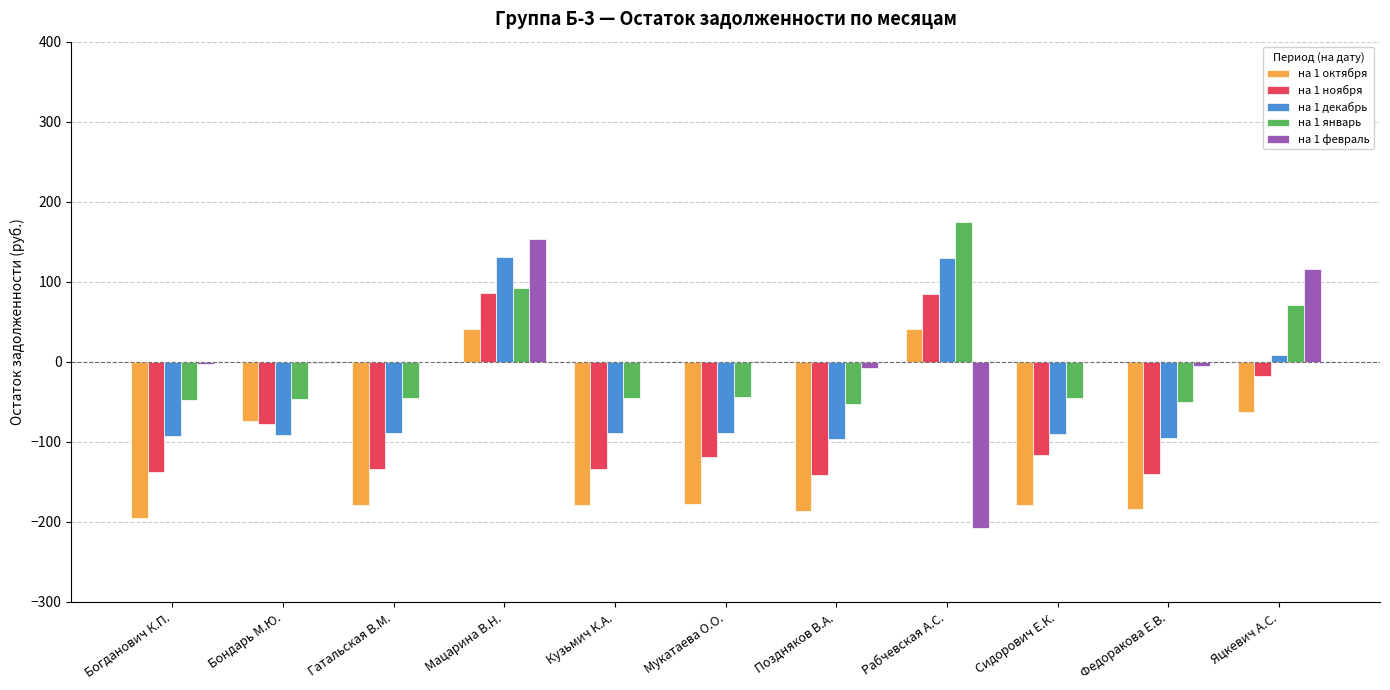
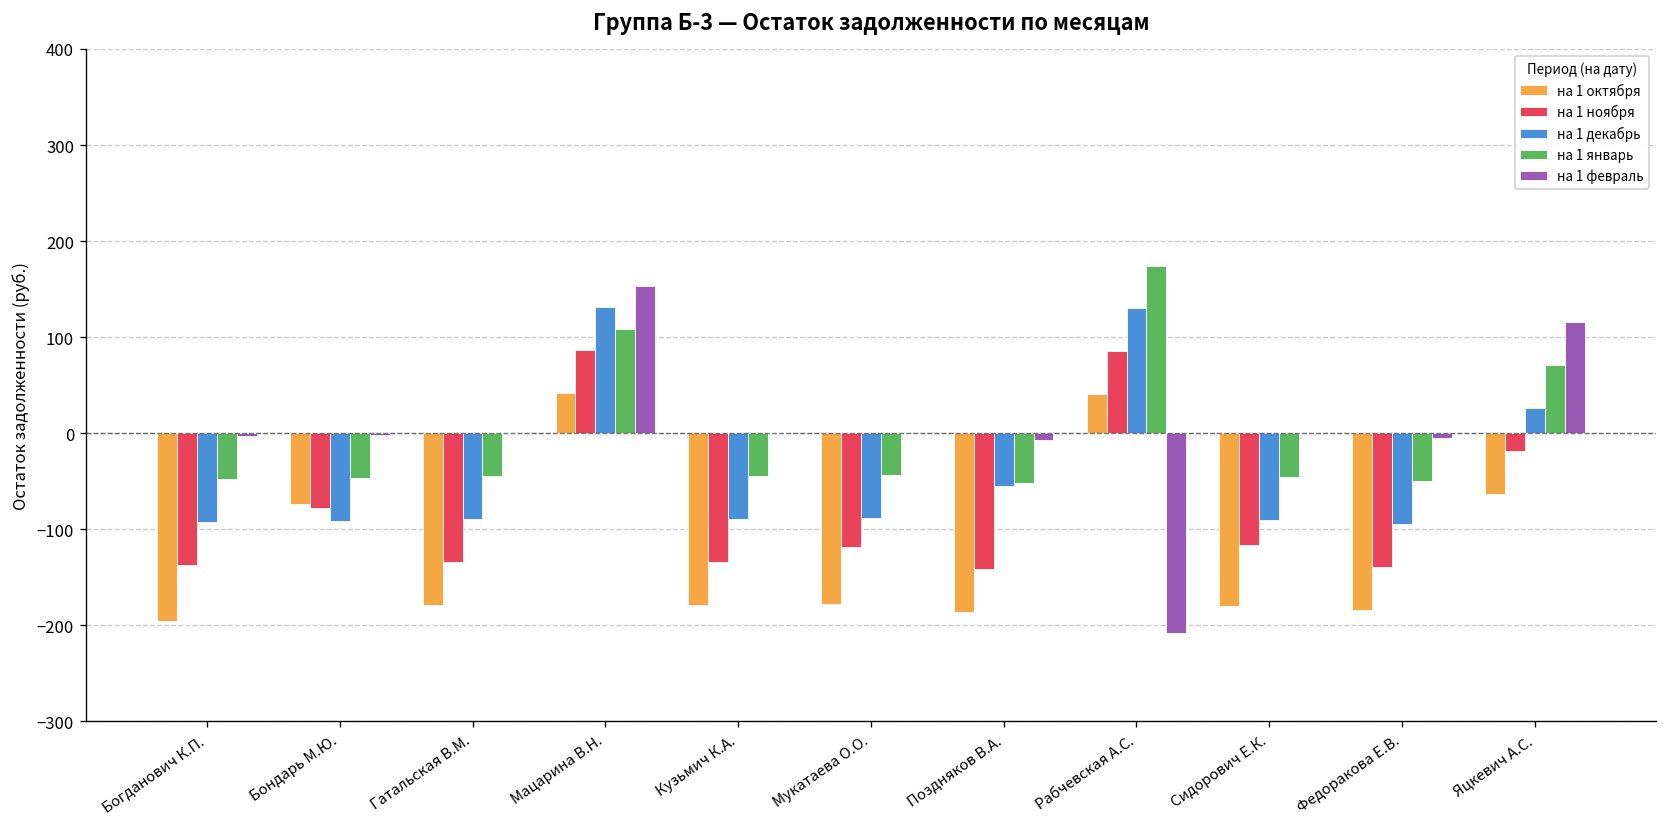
  {
    "на 1 октября": {
      "Богданович К.П.": -200,
      "Бондарь М.Ю.": -70,
      "Гатальская В.М.": -180,
      "Мацарина В.Н.": 40,
      "Кузьмич К.А.": -180,
      "Мукатаева О.О.": -180,
      "Поздняков В.А.": -190,
      "Рабчевская А.С.": 40,
      "Сидорович Е.К.": -180,
      "Федоракова Е.В.": -180,
      "Яцкевич А.С.": -60
    },
    "на 1 ноября": {
      "Богданович К.П.": -140,
      "Бондарь М.Ю.": -80,
      "Гатальская В.М.": -130,
      "Мацарина В.Н.": 90,
      "Кузьмич К.А.": -130,
      "Мукатаева О.О.": -120,
      "Поздняков В.А.": -140,
      "Рабчевская А.С.": 90,
      "Сидорович Е.К.": -120,
      "Федоракова Е.В.": -140,
      "Яцкевич А.С.": -20
    },
    "на 1 декабрь": {
      "Богданович К.П.": -90,
      "Бондарь М.Ю.": -90,
      "Гатальская В.М.": -90,
      "Мацарина В.Н.": 130,
      "Кузьмич К.А.": -90,
      "Мукатаева О.О.": -90,
-     "Поздняков В.А.": -100,
+     "Поздняков В.А.": -50,
      "Рабчевская А.С.": 130,
      "Сидорович Е.К.": -90,
      "Федоракова Е.В.": -90,
-     "Яцкевич А.С.": 10
+     "Яцкевич А.С.": 30
    },
    "на 1 январь": {
      "Богданович К.П.": -50,
      "Бондарь М.Ю.": -50,
      "Гатальская В.М.": -40,
-     "Мацарина В.Н.": 90,
+     "Мацарина В.Н.": 110,
      "Кузьмич К.А.": -40,
      "Мукатаева О.О.": -40,
      "Поздняков В.А.": -50,
      "Рабчевская А.С.": 170,
      "Сидорович Е.К.": -50,
      "Федоракова Е.В.": -50,
      "Яцкевич А.С.": 70
    },
    "на 1 февраль": {
      "Гатальская В.М.": 0,
      "Мацарина В.Н.": 150,
      "Кузьмич К.А.": 0,
      "Поздняков В.А.": -10,
      "Рабчевская А.С.": -210,
      "Федоракова Е.В.": -10,
      "Яцкевич А.С.": 120
    }
  }
